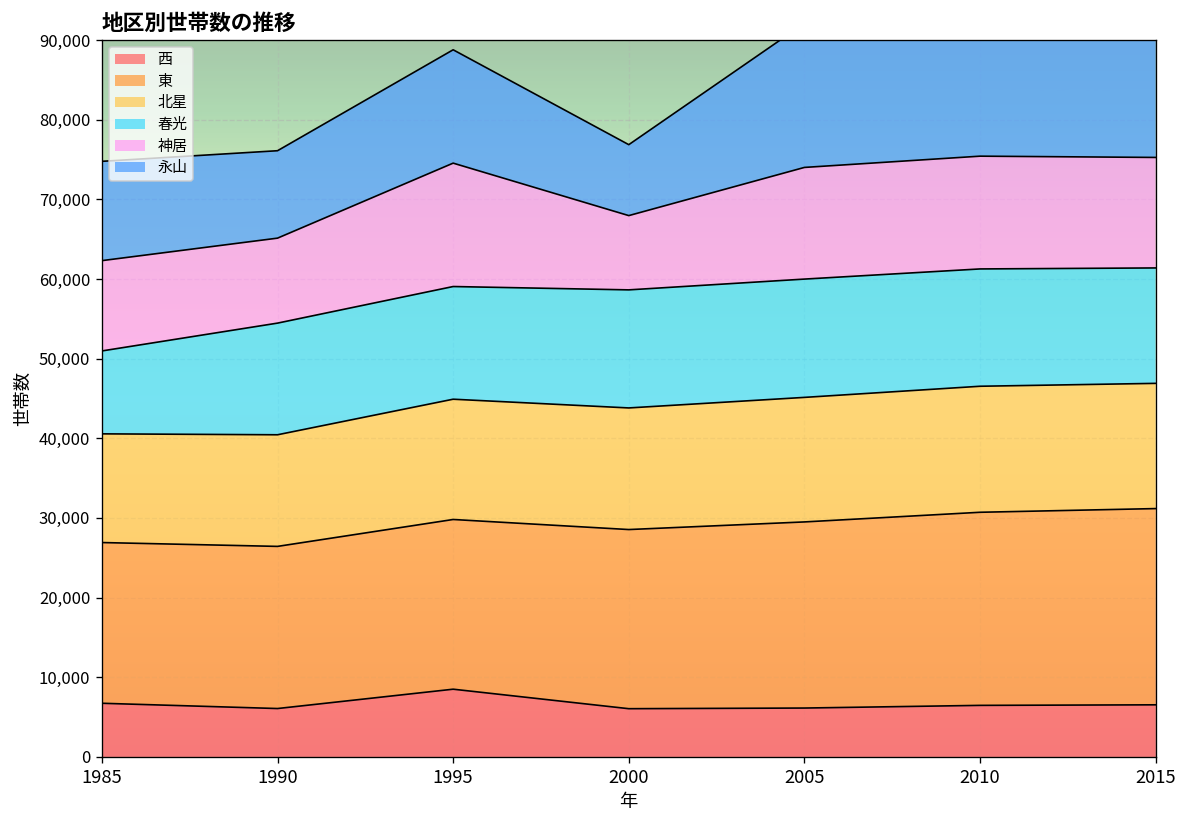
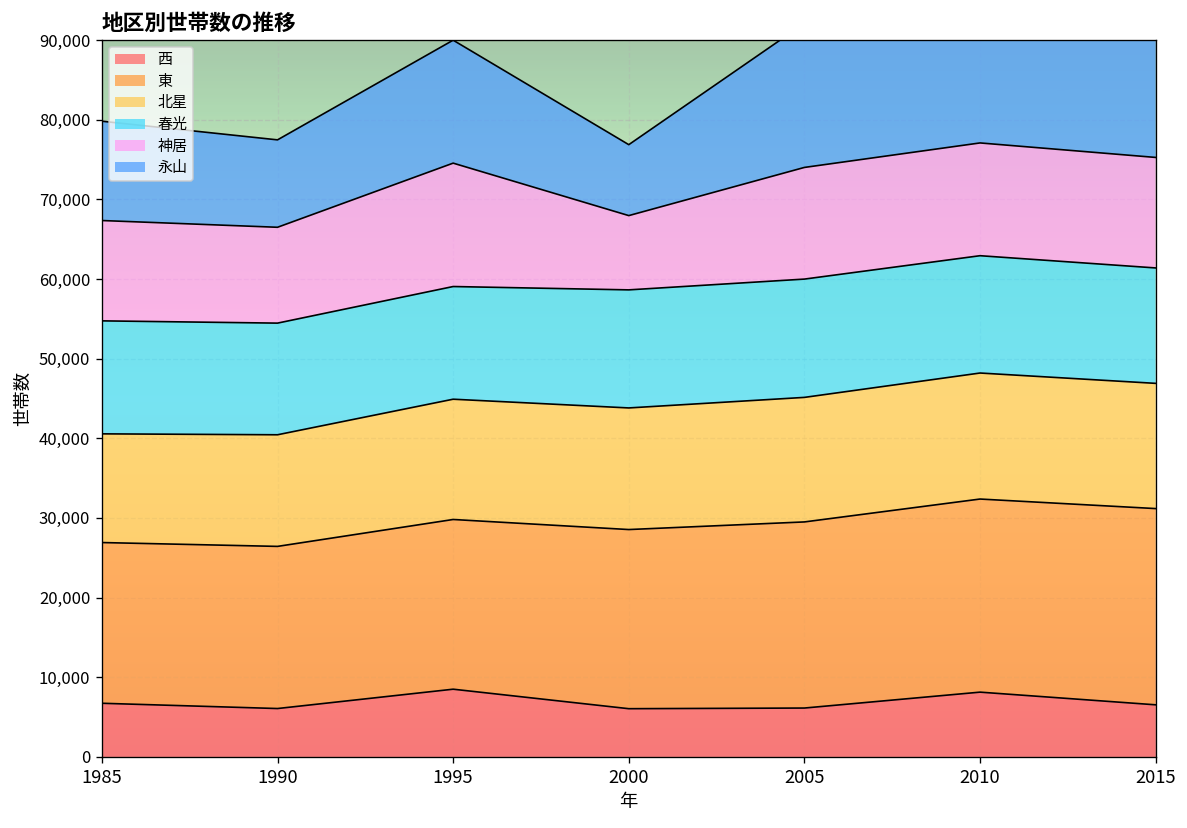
  {
    "西": {
      "1985": "7,000",
      "1990": "6,000",
      "1995": "8,000",
      "2000": "6,000",
      "2005": "6,000",
-     "2010": "6,000",
+     "2010": "8,000",
      "2015": "7,000"
    },
    "春光": {
-     "1985": "10,000",
+     "1985": "14,000",
      "1990": "14,000",
      "1995": "14,000",
      "2000": "15,000",
      "2005": "15,000",
      "2010": "15,000",
      "2015": "14,000"
    },
    "神居": {
-     "1985": "11,000",
-     "1990": "11,000",
+     "1985": "13,000",
+     "1990": "12,000",
      "1995": "15,000",
      "2000": "9,000",
      "2005": "14,000",
      "2010": "14,000",
      "2015": "14,000"
    },
    "永山": {
      "1985": "12,000",
      "1990": "11,000",
-     "1995": "14,000",
+     "1995": "15,000",
      "2000": "9,000"
    }
  }
